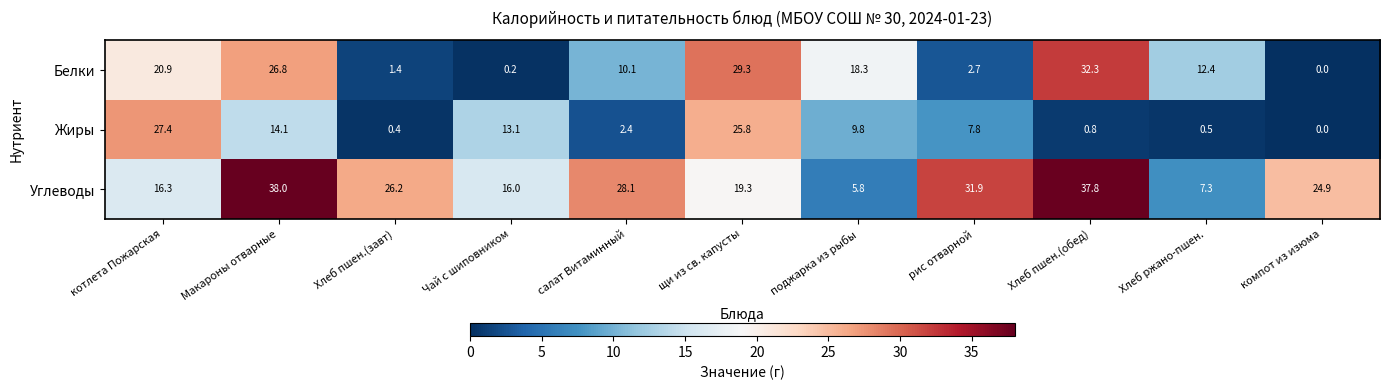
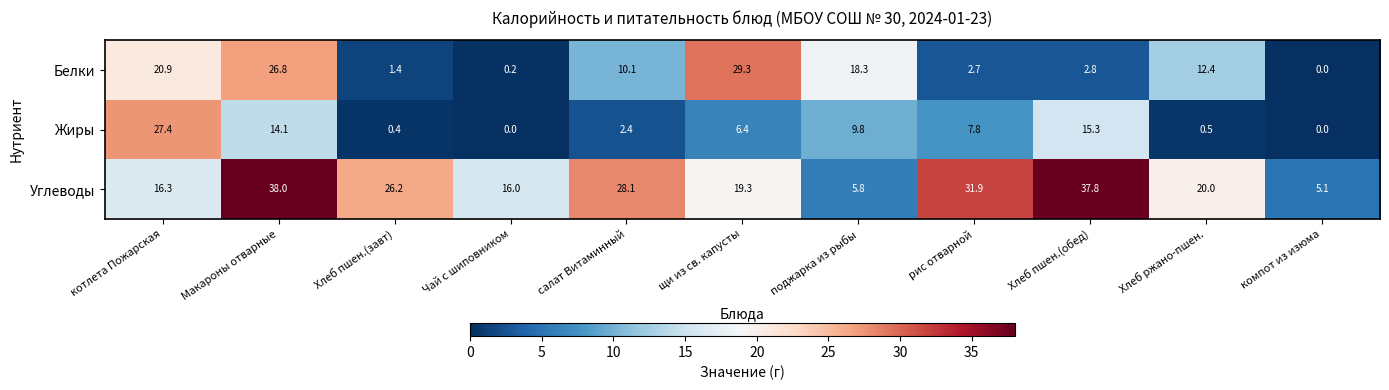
  {
    "Белки": {
      "котлета Пожарская": 20.9,
      "Макароны отварные": 26.8,
      "Хлеб пшен.(завт)": 1.4,
      "Чай с шиповником": 0.2,
      "салат Витаминный": 10.1,
      "щи из св. капусты": 29.3,
      "поджарка из рыбы": 18.3,
      "рис отварной": 2.7,
-     "Хлеб пшен.(обед)": 32.3,
+     "Хлеб пшен.(обед)": 2.8,
      "Хлеб ржано-пшен.": 12.4,
      "компот из изюма": 0.0
    },
    "Жиры": {
      "котлета Пожарская": 27.4,
      "Макароны отварные": 14.1,
      "Хлеб пшен.(завт)": 0.4,
-     "Чай с шиповником": 13.1,
+     "Чай с шиповником": 0.0,
      "салат Витаминный": 2.4,
-     "щи из св. капусты": 25.8,
+     "щи из св. капусты": 6.4,
      "поджарка из рыбы": 9.8,
      "рис отварной": 7.8,
-     "Хлеб пшен.(обед)": 0.8,
+     "Хлеб пшен.(обед)": 15.3,
      "Хлеб ржано-пшен.": 0.5,
      "компот из изюма": 0.0
    },
    "Углеводы": {
      "котлета Пожарская": 16.3,
      "Макароны отварные": 38.0,
      "Хлеб пшен.(завт)": 26.2,
      "Чай с шиповником": 16.0,
      "салат Витаминный": 28.1,
      "щи из св. капусты": 19.3,
      "поджарка из рыбы": 5.8,
      "рис отварной": 31.9,
      "Хлеб пшен.(обед)": 37.8,
-     "Хлеб ржано-пшен.": 7.3,
-     "компот из изюма": 24.9
+     "Хлеб ржано-пшен.": 20.0,
+     "компот из изюма": 5.1
    }
  }
